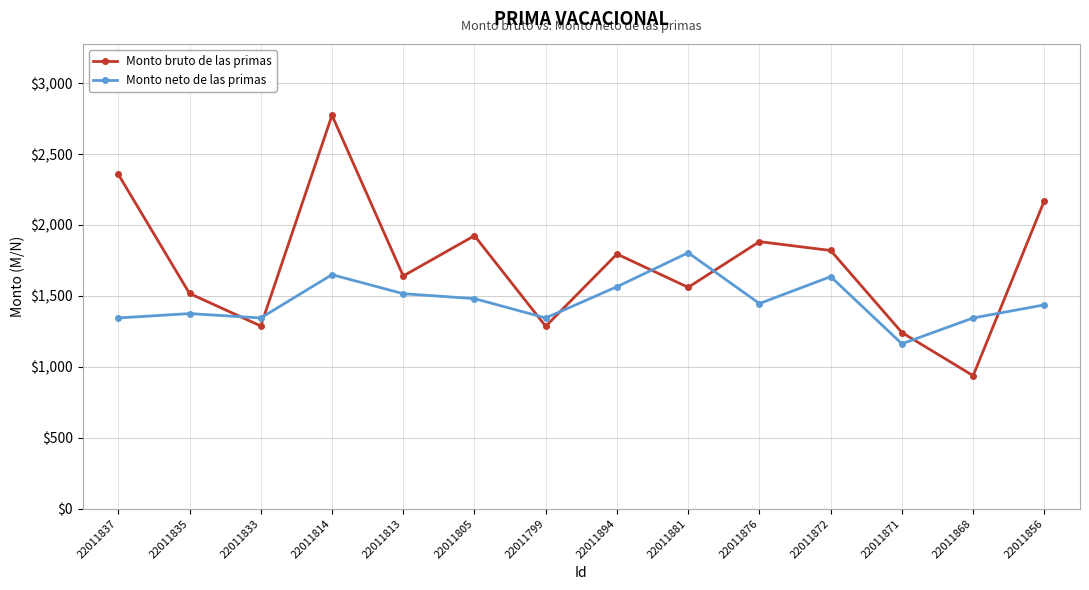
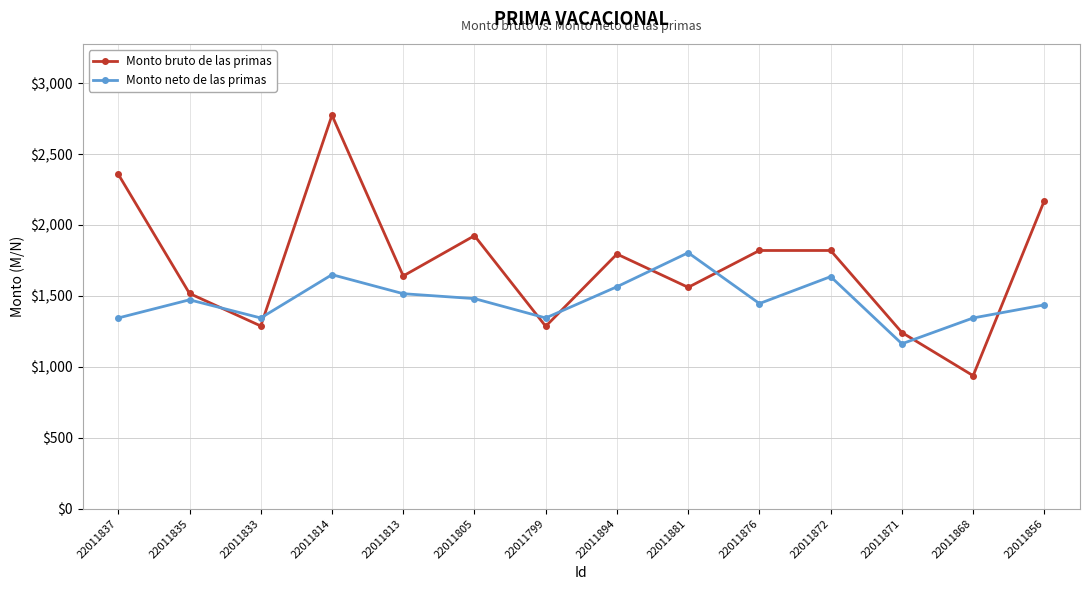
  {
    "Monto bruto de las primas": {
      "22011837": "$2,360",
      "22011835": "$1,520",
      "22011833": "$1,290",
      "22011814": "$2,770",
      "22011813": "$1,640",
      "22011805": "$1,920",
      "22011799": "$1,290",
      "22011894": "$1,790",
      "22011881": "$1,560",
-     "22011876": "$1,880",
+     "22011876": "$1,820",
      "22011872": "$1,820",
      "22011871": "$1,240",
      "22011868": "$940",
      "22011856": "$2,170"
    },
    "Monto neto de las primas": {
      "22011837": "$1,340",
-     "22011835": "$1,380",
+     "22011835": "$1,470",
      "22011833": "$1,340",
      "22011814": "$1,650",
      "22011813": "$1,520",
      "22011805": "$1,480",
      "22011799": "$1,340",
      "22011894": "$1,560",
      "22011881": "$1,800",
      "22011876": "$1,450",
      "22011872": "$1,640",
      "22011871": "$1,160",
      "22011868": "$1,340",
      "22011856": "$1,440"
    }
  }
